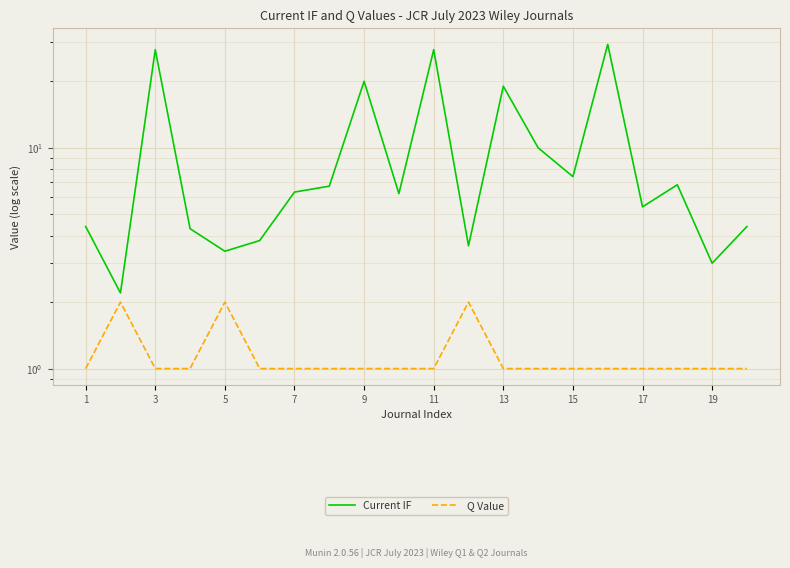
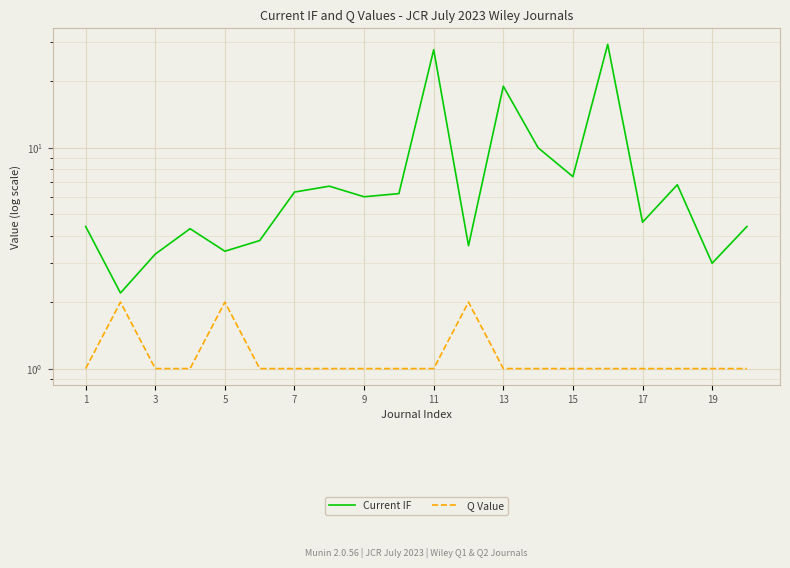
  {
    "Current IF": {
      "1": 4.4,
-     "3": 28,
+     "3": 3.3,
      "5": 3.4,
      "7": 6.3,
-     "9": 20,
+     "9": 6,
      "11": 28,
      "13": 19,
      "15": 7.4,
-     "17": 5.4,
+     "17": 4.6,
      "19": 3.0
    },
    "Q Value": {
      "1": 1.0,
      "3": 1.0,
      "5": 2.0,
      "7": 1.0,
      "9": 1.0,
      "11": 1.0,
      "13": 1.0,
      "15": 1.0,
      "17": 1.0,
      "19": 1.0
    }
  }
